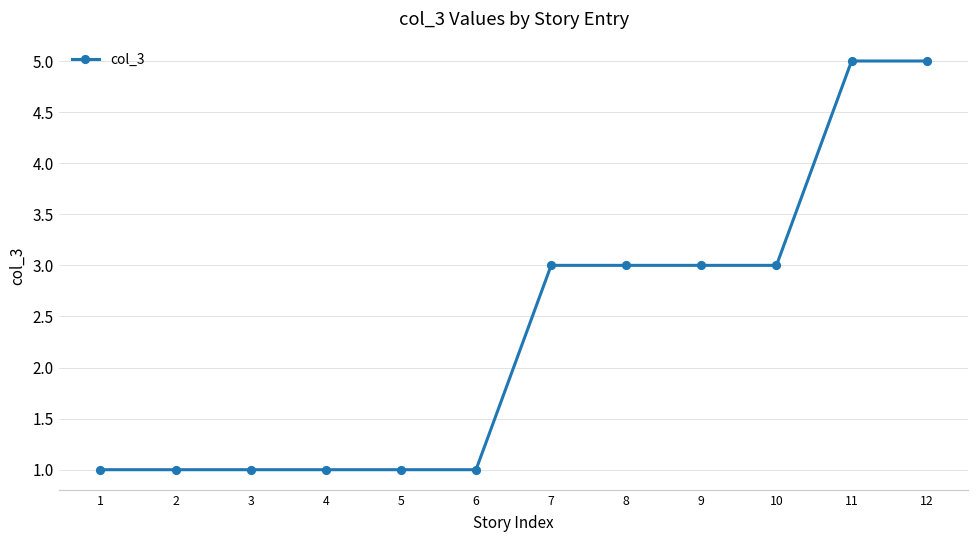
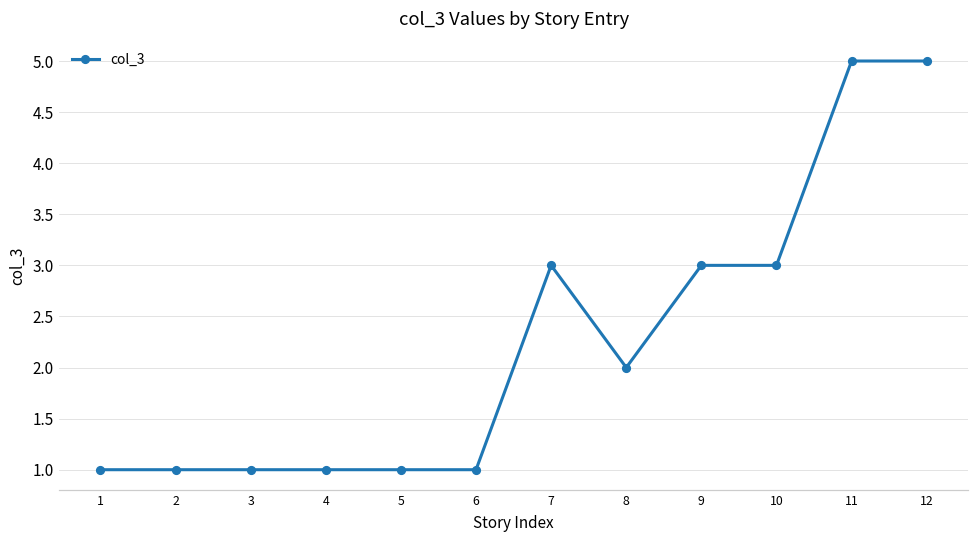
  {
    "1": 1,
    "2": 1,
    "3": 1,
    "4": 1,
    "5": 1,
    "6": 1,
    "7": 3,
-   "8": 3,
+   "8": 2,
    "9": 3,
    "10": 3,
    "11": 5,
    "12": 5
  }
